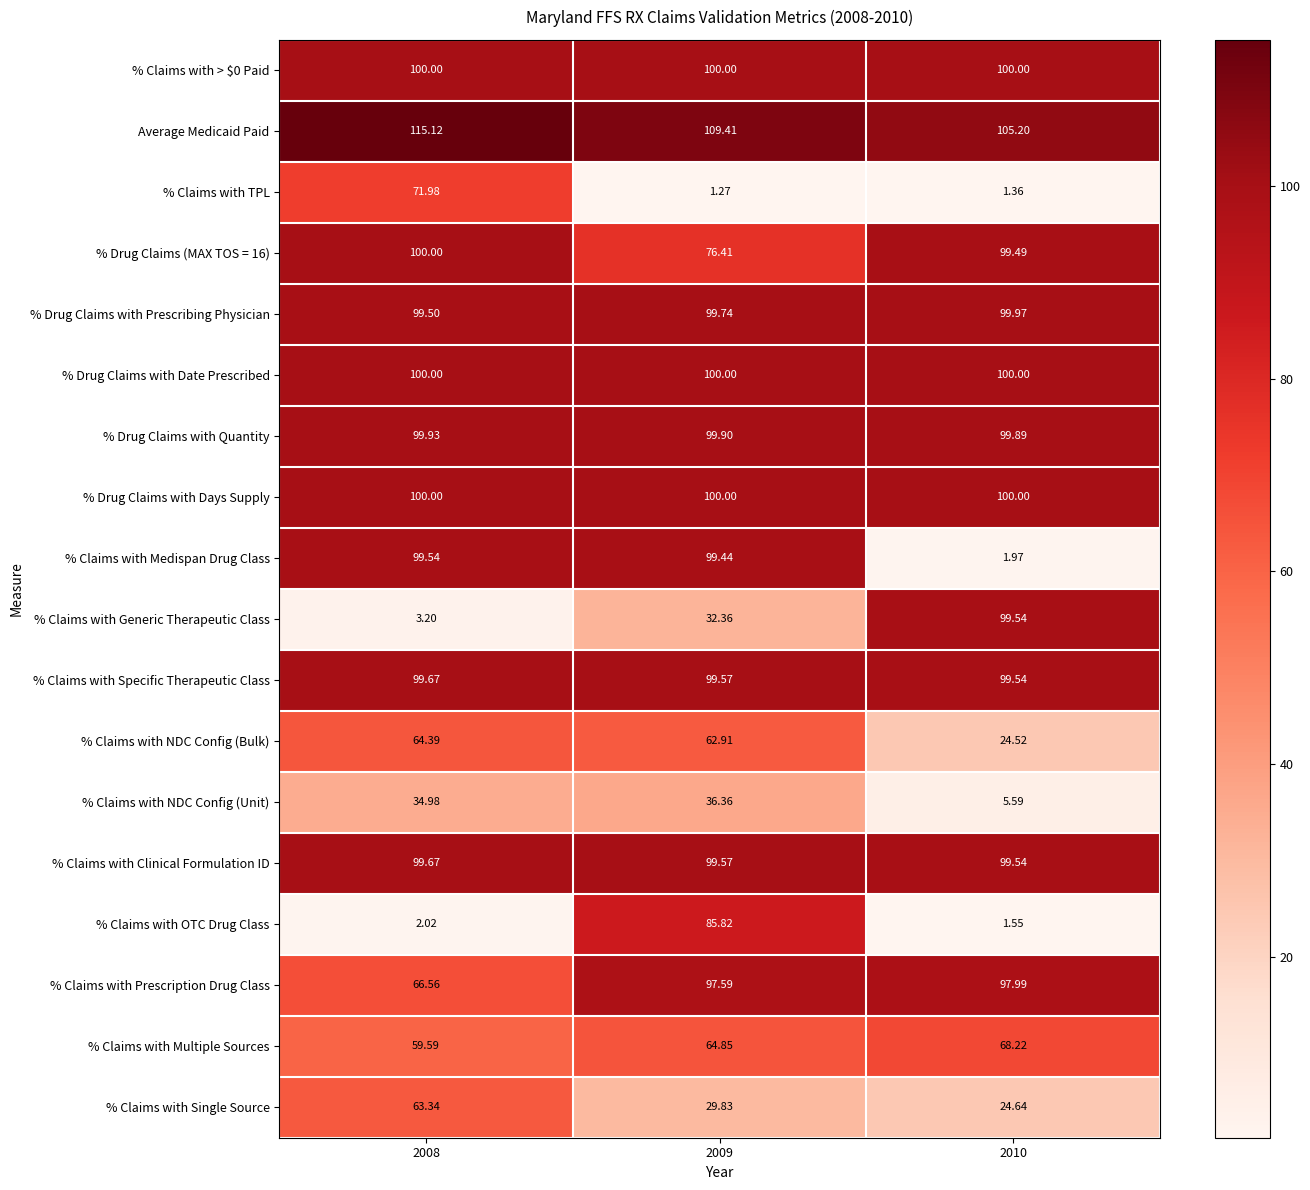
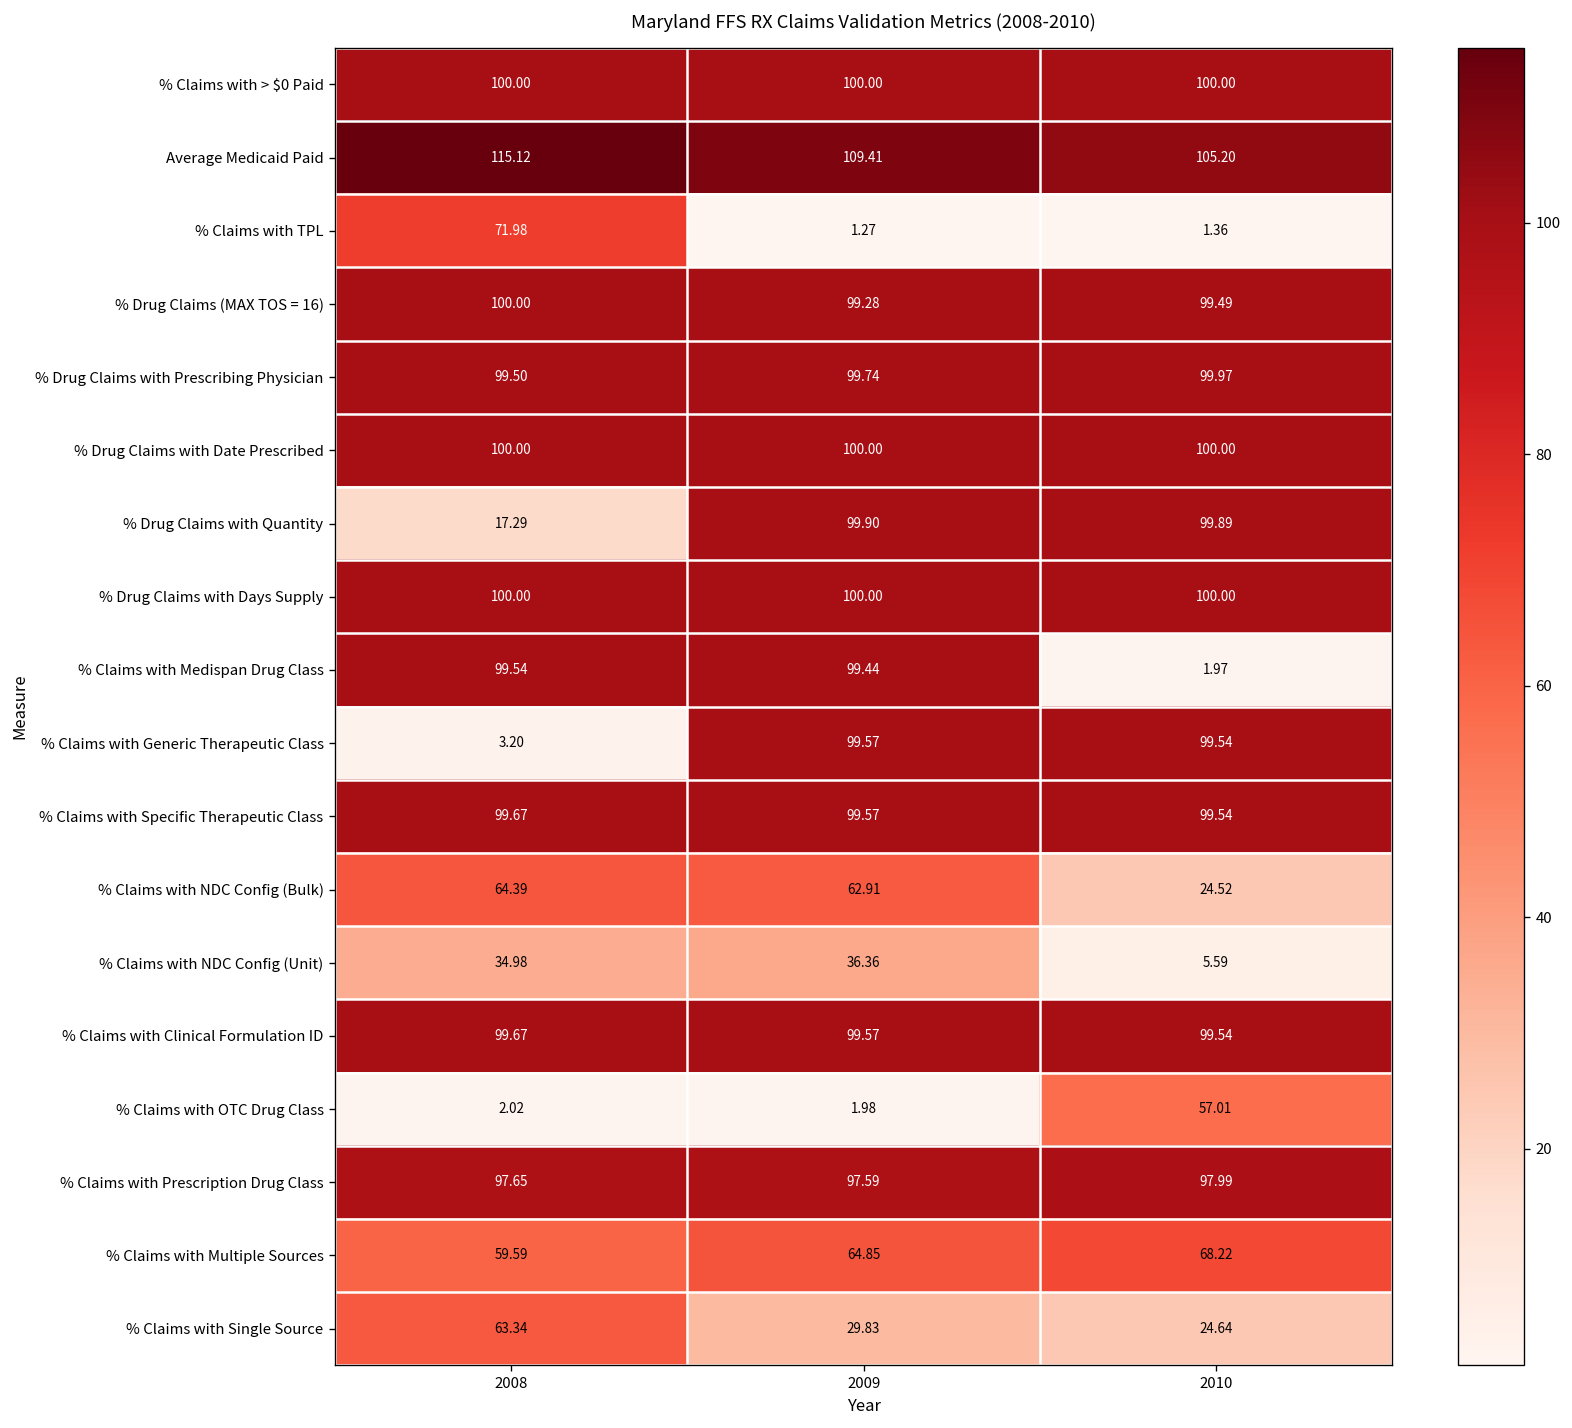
  {
    "% Claims with > $0 Paid": {
      "2008": 100.00,
      "2009": 100.00,
      "2010": 100.00
    },
    "Average Medicaid Paid": {
      "2008": 115.12,
      "2009": 109.41,
      "2010": 105.20
    },
    "% Claims with TPL": {
      "2008": 71.98,
      "2009": 1.27,
      "2010": 1.36
    },
    "% Drug Claims (MAX TOS = 16)": {
      "2008": 100.00,
-     "2009": 76.41,
+     "2009": 99.28,
      "2010": 99.49
    },
    "% Drug Claims with Prescribing Physician": {
      "2008": 99.50,
      "2009": 99.74,
      "2010": 99.97
    },
    "% Drug Claims with Date Prescribed": {
      "2008": 100.00,
      "2009": 100.00,
      "2010": 100.00
    },
    "% Drug Claims with Quantity": {
-     "2008": 99.93,
+     "2008": 17.29,
      "2009": 99.90,
      "2010": 99.89
    },
    "% Drug Claims with Days Supply": {
      "2008": 100.00,
      "2009": 100.00,
      "2010": 100.00
    },
    "% Claims with Medispan Drug Class": {
      "2008": 99.54,
      "2009": 99.44,
      "2010": 1.97
    },
    "% Claims with Generic Therapeutic Class": {
      "2008": 3.20,
-     "2009": 32.36,
+     "2009": 99.57,
      "2010": 99.54
    },
    "% Claims with Specific Therapeutic Class": {
      "2008": 99.67,
      "2009": 99.57,
      "2010": 99.54
    },
    "% Claims with NDC Config (Bulk)": {
      "2008": 64.39,
      "2009": 62.91,
      "2010": 24.52
    },
    "% Claims with NDC Config (Unit)": {
      "2008": 34.98,
      "2009": 36.36,
      "2010": 5.59
    },
    "% Claims with Clinical Formulation ID": {
      "2008": 99.67,
      "2009": 99.57,
      "2010": 99.54
    },
    "% Claims with OTC Drug Class": {
      "2008": 2.02,
-     "2009": 85.82,
-     "2010": 1.55
+     "2009": 1.98,
+     "2010": 57.01
    },
    "% Claims with Prescription Drug Class": {
-     "2008": 66.56,
+     "2008": 97.65,
      "2009": 97.59,
      "2010": 97.99
    },
    "% Claims with Multiple Sources": {
      "2008": 59.59,
      "2009": 64.85,
      "2010": 68.22
    },
    "% Claims with Single Source": {
      "2008": 63.34,
      "2009": 29.83,
      "2010": 24.64
    }
  }
